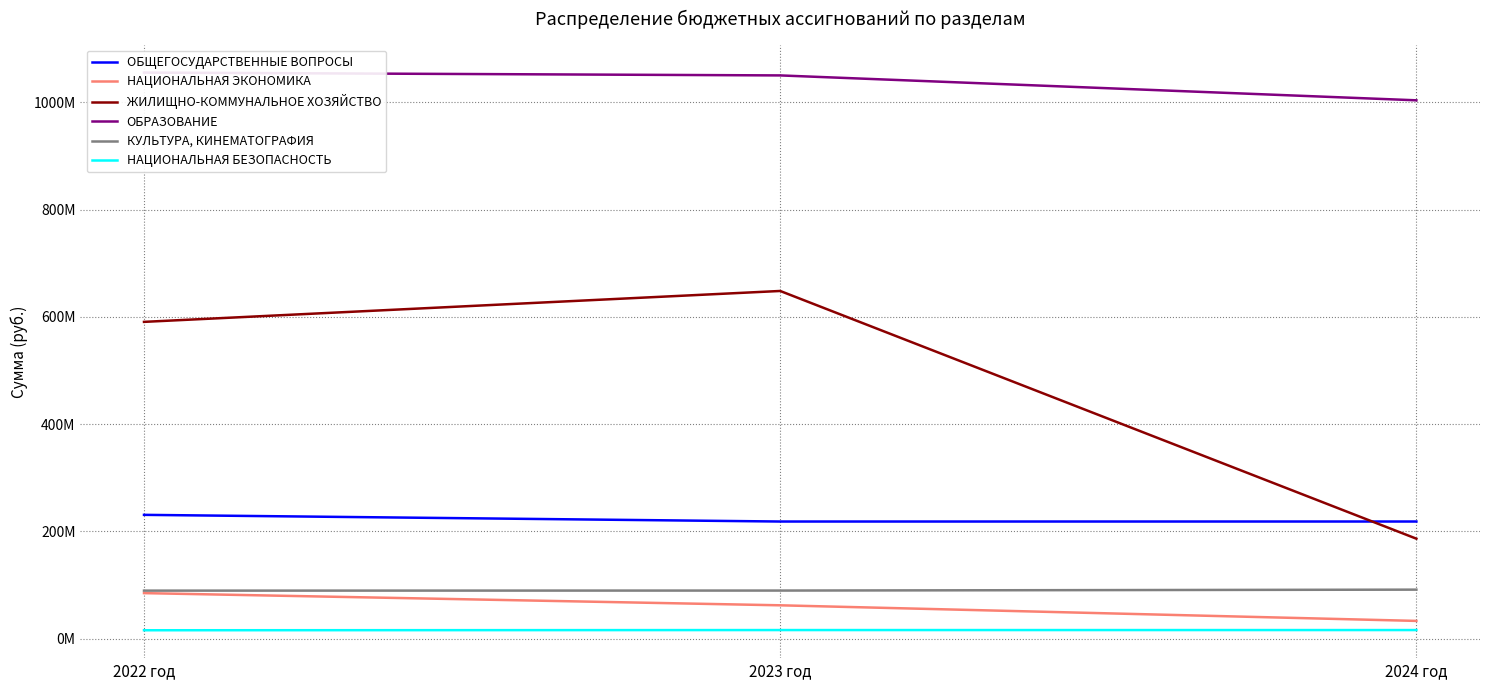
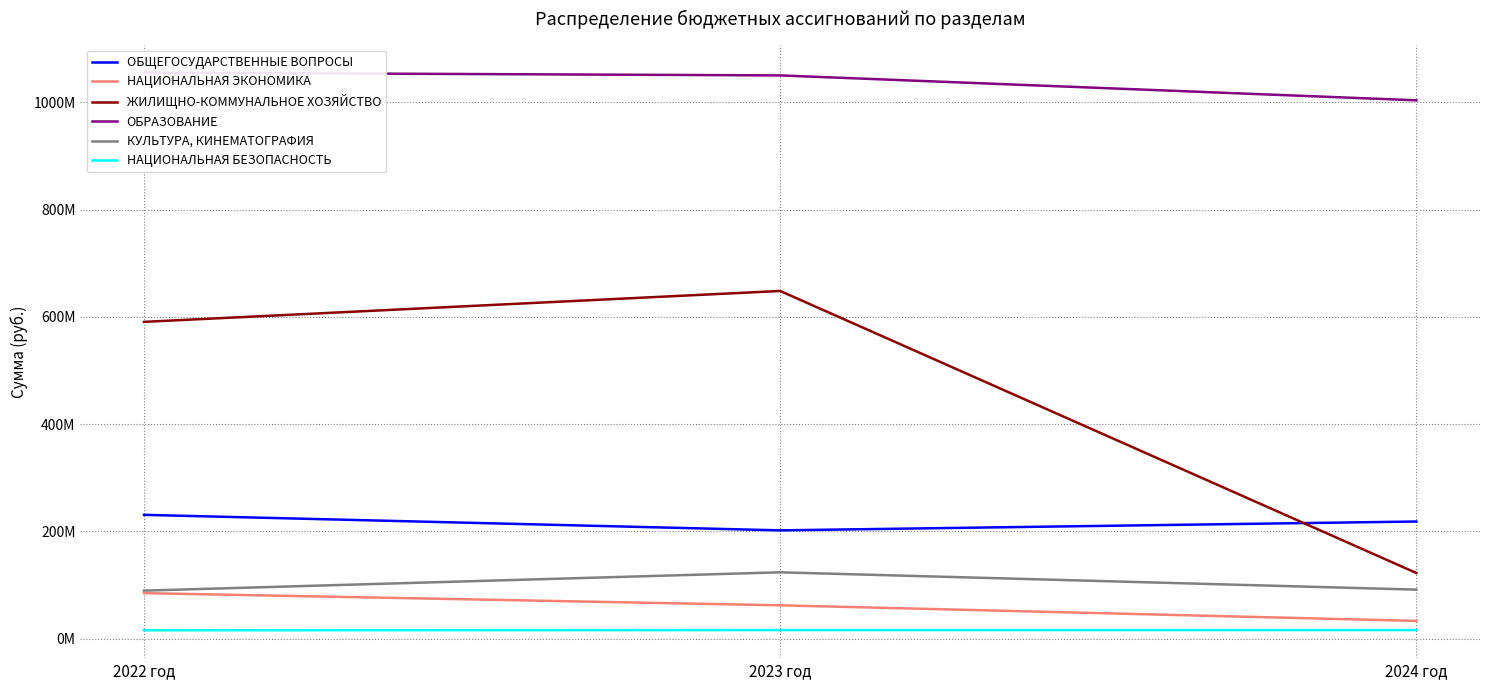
  {
    "ОБЩЕГОСУДАРСТВЕННЫЕ ВОПРОСЫ": {
      "2022 год": 230000000,
-     "2023 год": 220000000,
+     "2023 год": 200000000,
      "2024 год": 220000000
    },
    "НАЦИОНАЛЬНАЯ ЭКОНОМИКА": {
      "2023 год": 60000000,
      "2024 год": 30000000
    },
    "ЖИЛИЩНО-КОММУНАЛЬНОЕ ХОЗЯЙСТВО": {
      "2022 год": 590000000,
      "2023 год": 650000000,
-     "2024 год": 190000000
+     "2024 год": 120000000
    },
    "ОБРАЗОВАНИЕ": {
      "2023 год": 1050000000,
      "2024 год": 1000000000
    },
    "КУЛЬТУРА, КИНЕМАТОГРАФИЯ": {
-     "2023 год": 90000000,
+     "2023 год": 120000000,
      "2024 год": 90000000
    },
    "НАЦИОНАЛЬНАЯ БЕЗОПАСНОСТЬ": {
      "2022 год": 20000000,
      "2023 год": 20000000,
      "2024 год": 20000000
    }
  }
